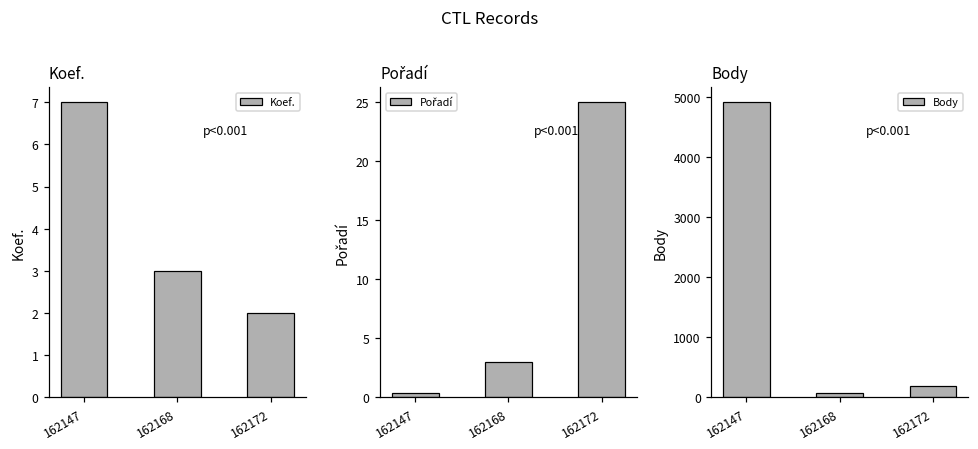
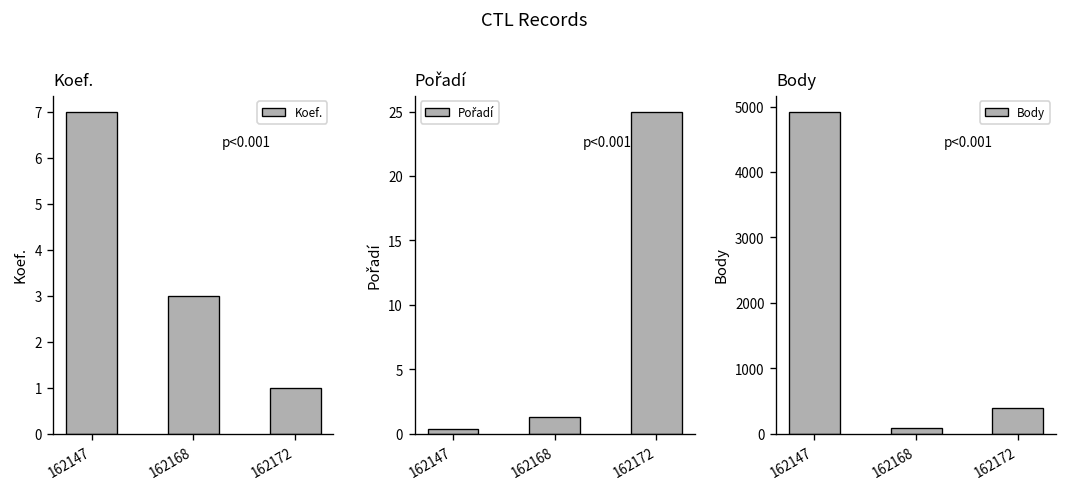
  {
    "Koef.": {
      "162147": 7,
      "162168": 3,
-     "162172": 2
+     "162172": 1
    },
    "Pořadí": {
      "162147": 0.4,
-     "162168": 3.0,
+     "162168": 1.3,
      "162172": 25.0
    },
    "Body": {
      "162147": 4900,
      "162168": 100,
-     "162172": 200
+     "162172": 400
    }
  }
